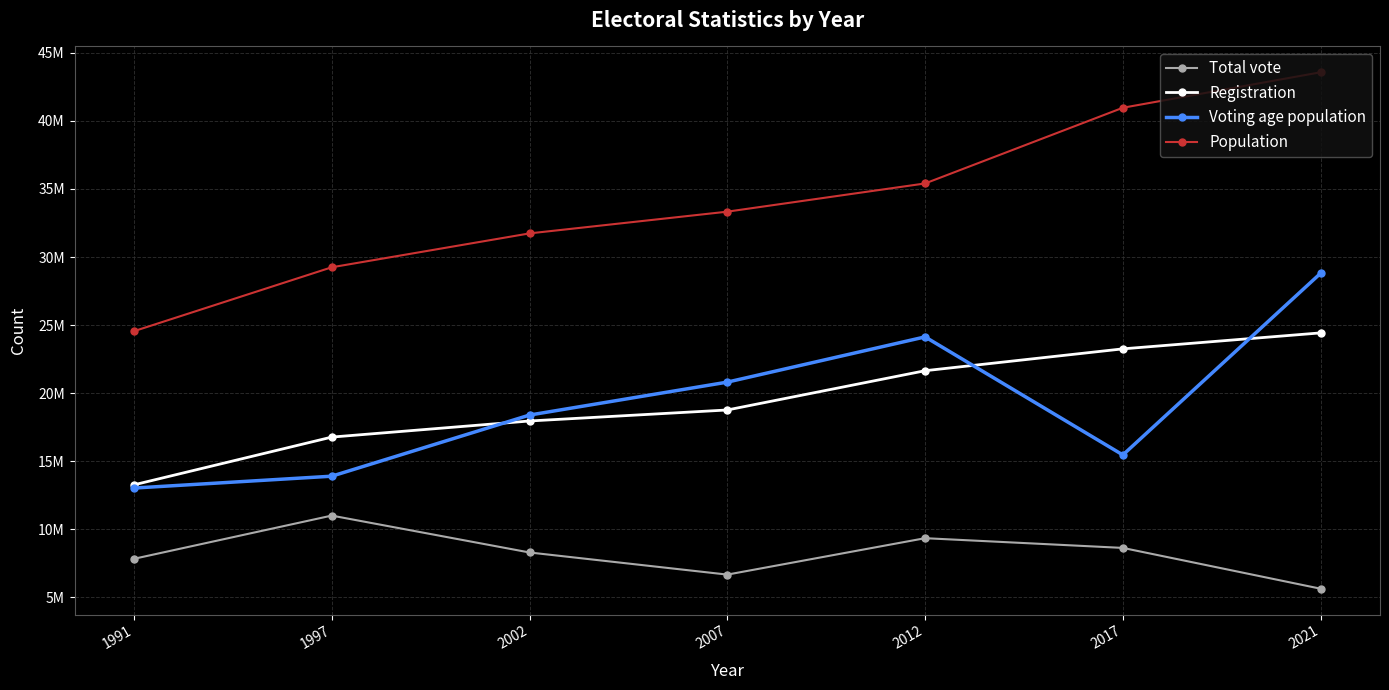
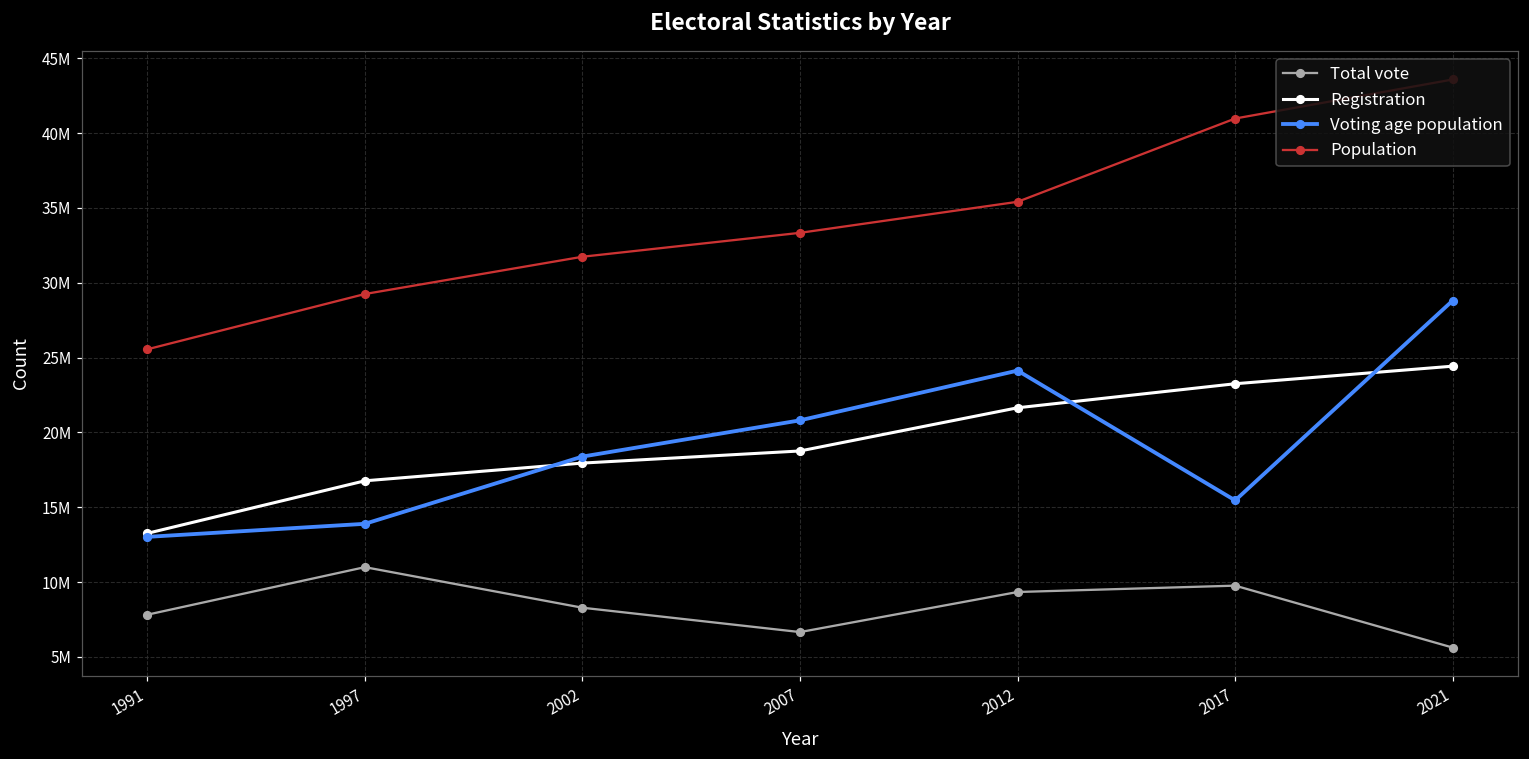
  {
    "Total vote": {
      "1991": 7800000,
      "1997": 11000000,
      "2002": 8300000,
      "2007": 6700000,
      "2012": 9300000,
-     "2017": 8600000,
+     "2017": 9800000,
      "2021": 5600000
    },
    "Registration": {
      "1991": 13300000,
      "1997": 16800000,
      "2002": 18000000,
      "2007": 18800000,
      "2012": 21600000,
      "2017": 23300000,
      "2021": 24400000
    },
    "Voting age population": {
      "1991": 13000000,
      "1997": 13900000,
      "2002": 18400000,
      "2007": 20800000,
      "2012": 24100000,
      "2017": 15500000,
      "2021": 28800000
    },
    "Population": {
-     "1991": 24600000,
+     "1991": 25600000,
      "1997": 29200000,
      "2002": 31700000,
      "2007": 33300000,
      "2012": 35400000,
      "2017": 41000000
    }
  }
